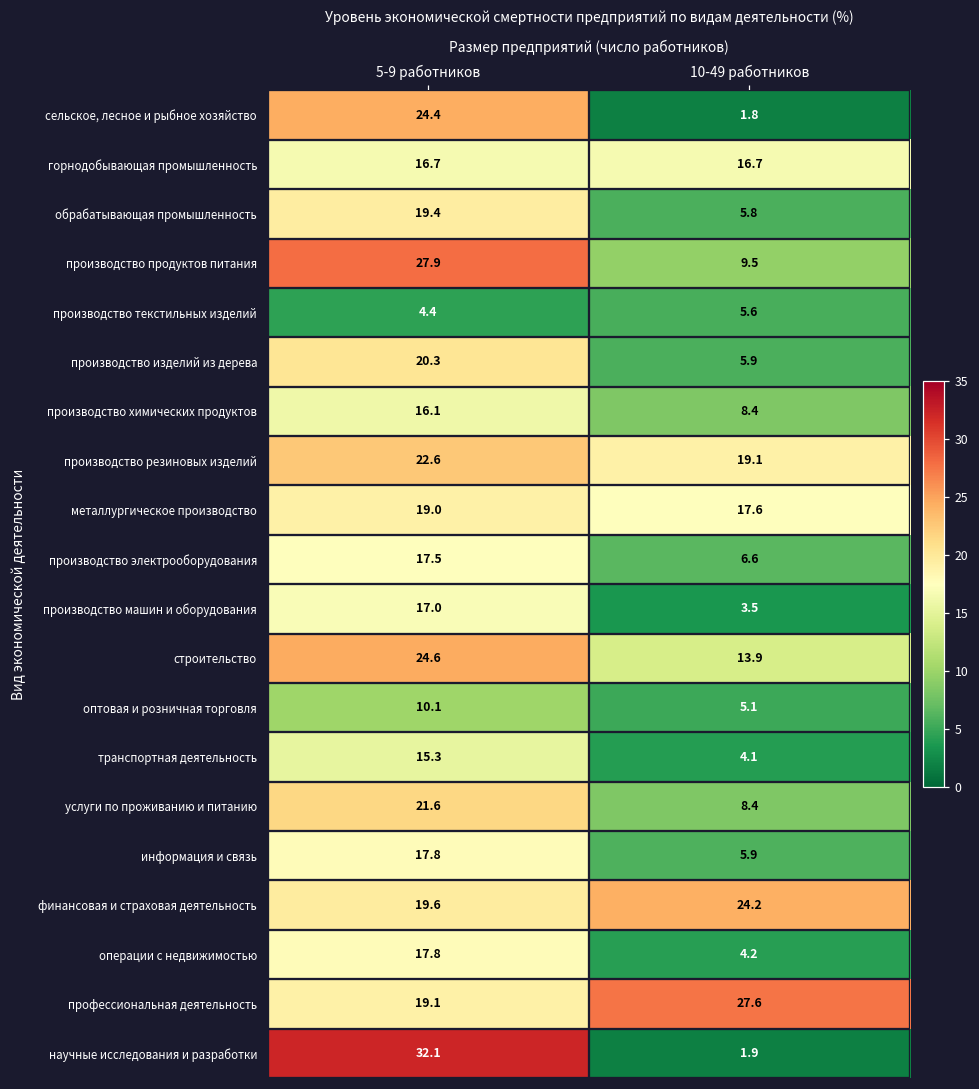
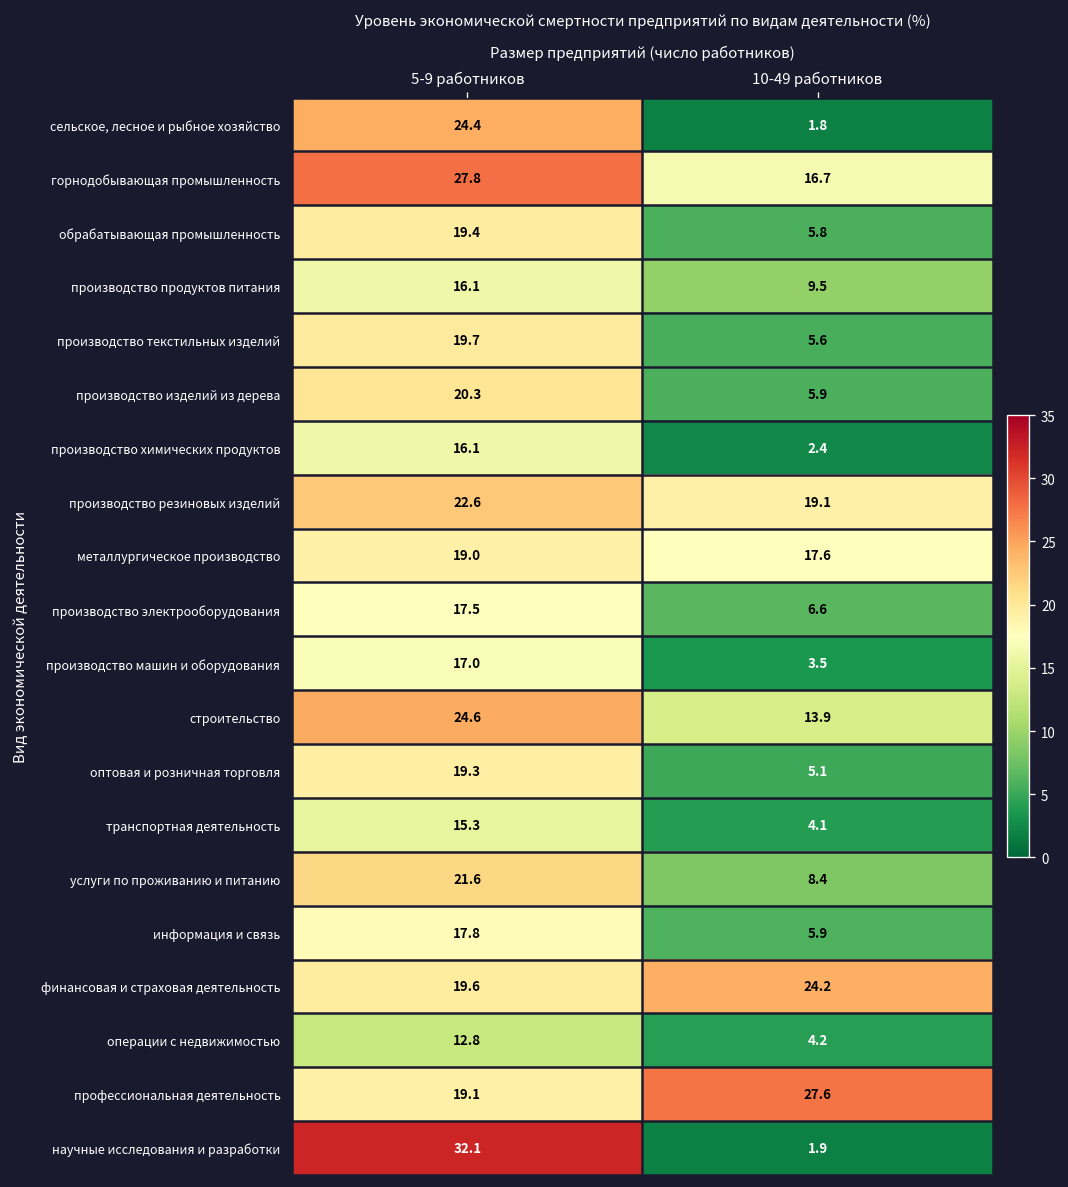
  {
    "сельское, лесное и рыбное хозяйство": {
      "5-9 работников": 24.4,
      "10-49 работников": 1.8
    },
    "горнодобывающая промышленность": {
-     "5-9 работников": 16.7,
+     "5-9 работников": 27.8,
      "10-49 работников": 16.7
    },
    "обрабатывающая промышленность": {
      "5-9 работников": 19.4,
      "10-49 работников": 5.8
    },
    "производство продуктов питания": {
-     "5-9 работников": 27.9,
+     "5-9 работников": 16.1,
      "10-49 работников": 9.5
    },
    "производство текстильных изделий": {
-     "5-9 работников": 4.4,
+     "5-9 работников": 19.7,
      "10-49 работников": 5.6
    },
    "производство изделий из дерева": {
      "5-9 работников": 20.3,
      "10-49 работников": 5.9
    },
    "производство химических продуктов": {
      "5-9 работников": 16.1,
-     "10-49 работников": 8.4
+     "10-49 работников": 2.4
    },
    "производство резиновых изделий": {
      "5-9 работников": 22.6,
      "10-49 работников": 19.1
    },
    "металлургическое производство": {
      "5-9 работников": 19.0,
      "10-49 работников": 17.6
    },
    "производство электрооборудования": {
      "5-9 работников": 17.5,
      "10-49 работников": 6.6
    },
    "производство машин и оборудования": {
      "5-9 работников": 17.0,
      "10-49 работников": 3.5
    },
    "строительство": {
      "5-9 работников": 24.6,
      "10-49 работников": 13.9
    },
    "оптовая и розничная торговля": {
-     "5-9 работников": 10.1,
+     "5-9 работников": 19.3,
      "10-49 работников": 5.1
    },
    "транспортная деятельность": {
      "5-9 работников": 15.3,
      "10-49 работников": 4.1
    },
    "услуги по проживанию и питанию": {
      "5-9 работников": 21.6,
      "10-49 работников": 8.4
    },
    "информация и связь": {
      "5-9 работников": 17.8,
      "10-49 работников": 5.9
    },
    "финансовая и страховая деятельность": {
      "5-9 работников": 19.6,
      "10-49 работников": 24.2
    },
    "операции с недвижимостью": {
-     "5-9 работников": 17.8,
+     "5-9 работников": 12.8,
      "10-49 работников": 4.2
    },
    "профессиональная деятельность": {
      "5-9 работников": 19.1,
      "10-49 работников": 27.6
    },
    "научные исследования и разработки": {
      "5-9 работников": 32.1,
      "10-49 работников": 1.9
    }
  }
